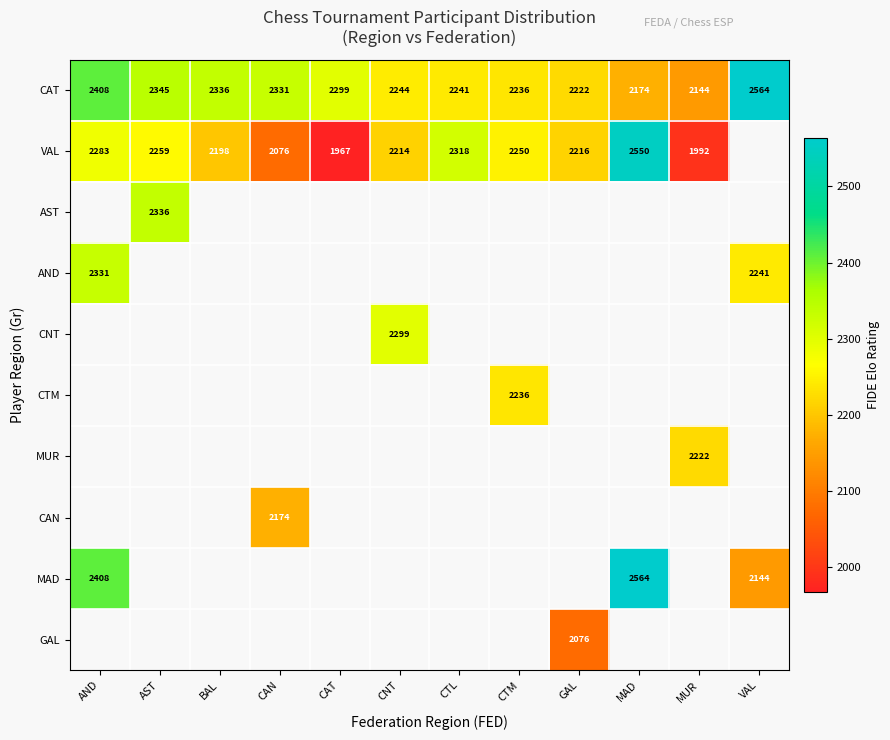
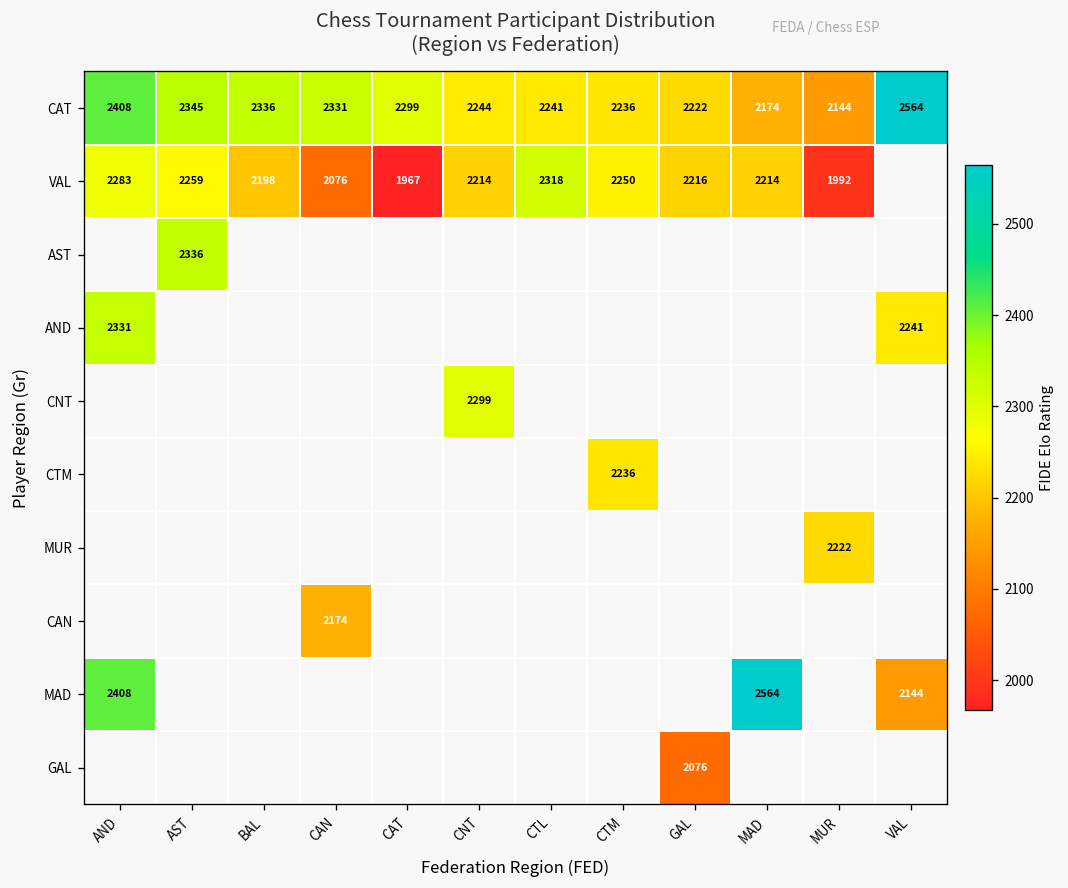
  {
    "CAT": {
      "AND": 2408,
      "AST": 2345,
      "BAL": 2336,
      "CAN": 2331,
      "CAT": 2299,
      "CNT": 2244,
      "CTL": 2241,
      "CTM": 2236,
      "GAL": 2222,
      "MAD": 2174,
      "MUR": 2144,
      "VAL": 2564
    },
    "VAL": {
      "AND": 2283,
      "AST": 2259,
      "BAL": 2198,
      "CAN": 2076,
      "CAT": 1967,
      "CNT": 2214,
      "CTL": 2318,
      "CTM": 2250,
      "GAL": 2216,
-     "MAD": 2550,
+     "MAD": 2214,
      "MUR": 1992
    },
    "AST": {
      "AST": 2336
    },
    "AND": {
      "AND": 2331,
      "VAL": 2241
    },
    "CNT": {
      "CNT": 2299
    },
    "CTM": {
      "CTM": 2236
    },
    "MUR": {
      "MUR": 2222
    },
    "CAN": {
      "CAN": 2174
    },
    "MAD": {
      "AND": 2408,
      "MAD": 2564,
      "VAL": 2144
    },
    "GAL": {
      "GAL": 2076
    }
  }
